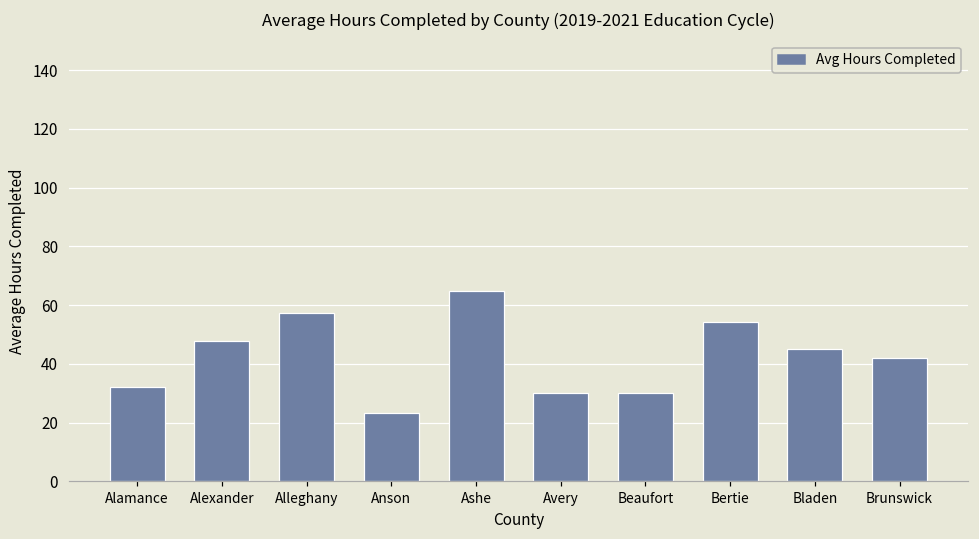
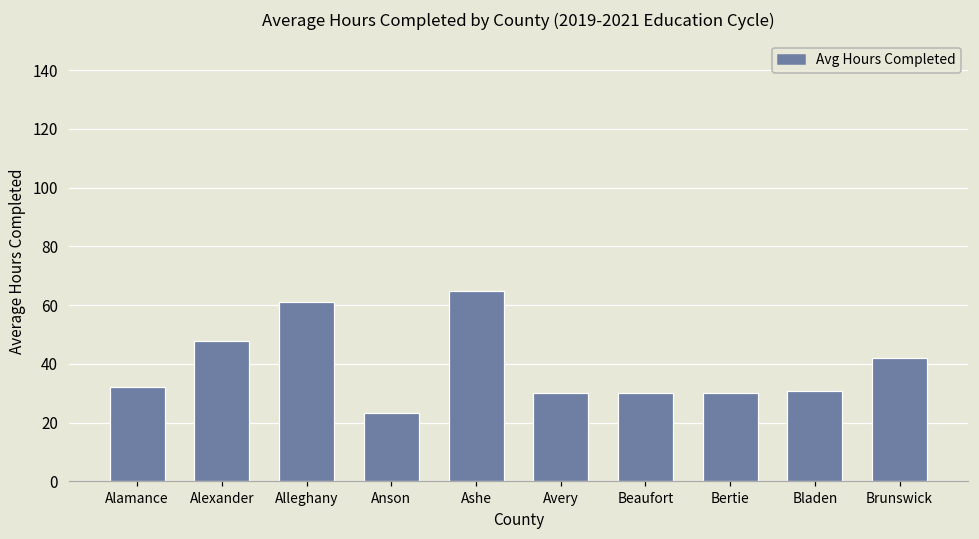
  {
    "Alamance": 32,
    "Alexander": 48,
-   "Alleghany": 58,
+   "Alleghany": 61,
    "Anson": 23,
    "Ashe": 65,
    "Avery": 30,
    "Beaufort": 30,
-   "Bertie": 54,
-   "Bladen": 45,
+   "Bertie": 30,
+   "Bladen": 31,
    "Brunswick": 42
  }
